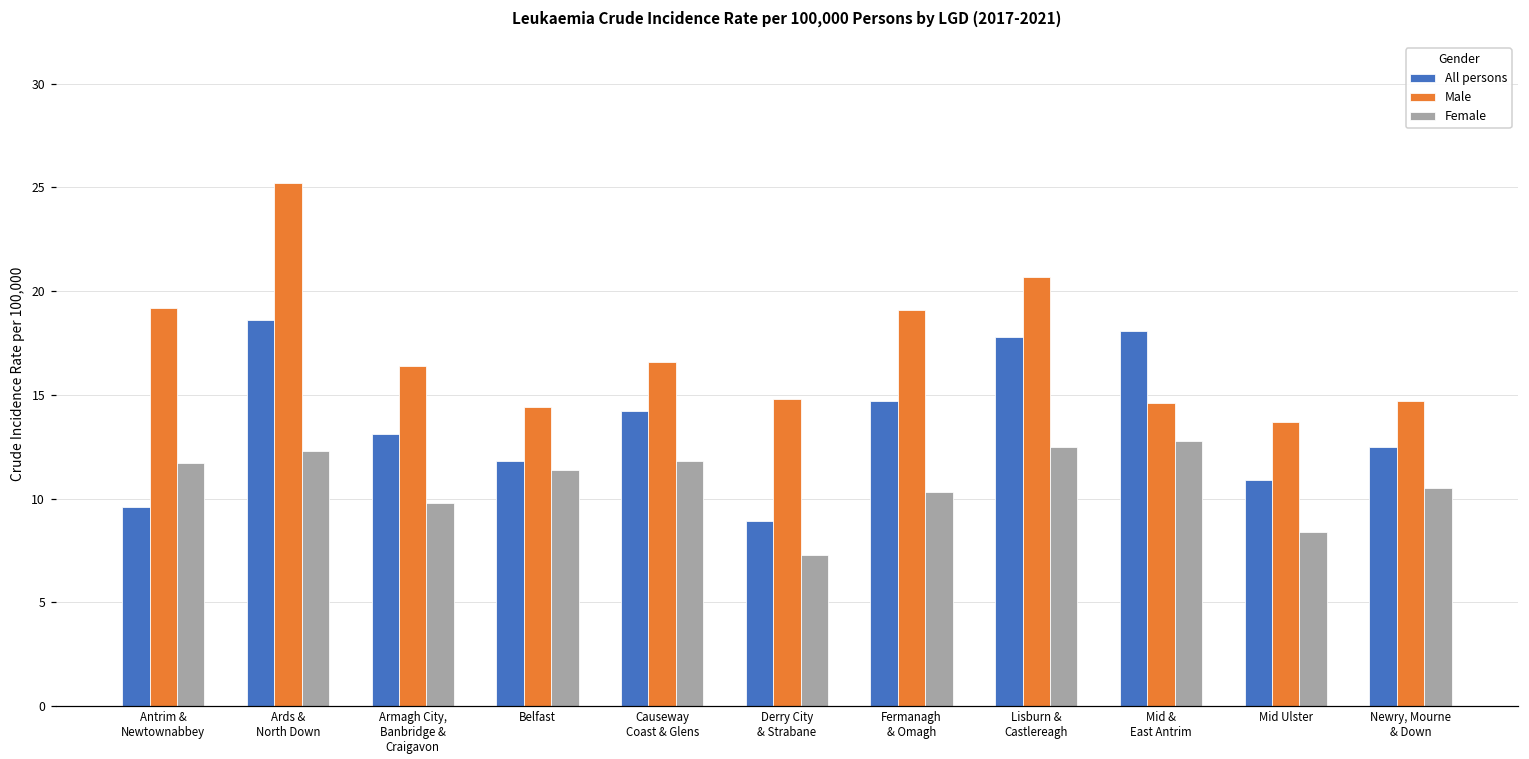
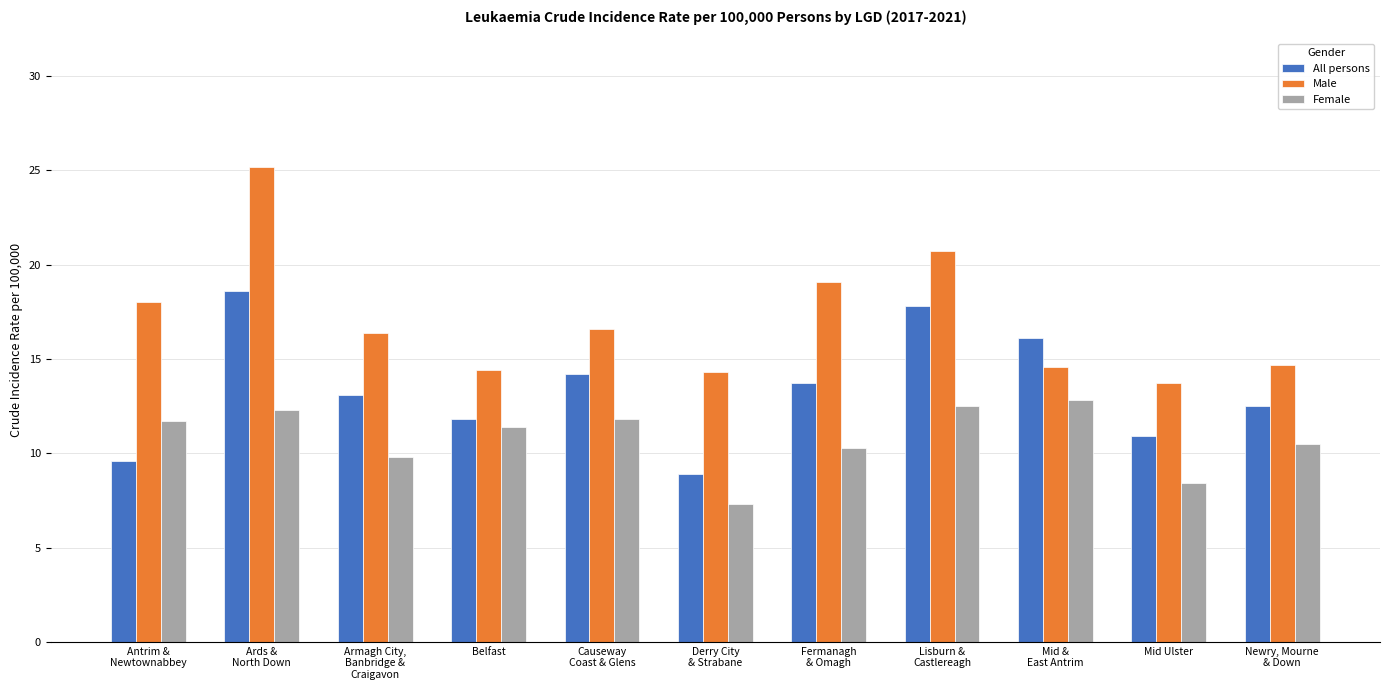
  {
    "All persons": {
      "Antrim & Newtownabbey": 9.6,
      "Ards & North Down": 18.6,
      "Armagh City, Banbridge & Craigavon": 13.1,
      "Belfast": 11.8,
      "Causeway Coast & Glens": 14.2,
      "Derry City & Strabane": 8.9,
-     "Fermanagh & Omagh": 14.7,
+     "Fermanagh & Omagh": 13.7,
      "Lisburn & Castlereagh": 17.8,
-     "Mid & East Antrim": 18.1,
+     "Mid & East Antrim": 16.1,
      "Mid Ulster": 10.9,
      "Newry, Mourne & Down": 12.5
    },
    "Male": {
-     "Antrim & Newtownabbey": 19.2,
+     "Antrim & Newtownabbey": 18.0,
      "Ards & North Down": 25.2,
      "Armagh City, Banbridge & Craigavon": 16.4,
      "Belfast": 14.4,
      "Causeway Coast & Glens": 16.6,
-     "Derry City & Strabane": 14.8,
+     "Derry City & Strabane": 14.3,
      "Fermanagh & Omagh": 19.1,
      "Lisburn & Castlereagh": 20.7,
      "Mid & East Antrim": 14.6,
      "Mid Ulster": 13.7,
      "Newry, Mourne & Down": 14.7
    },
    "Female": {
      "Antrim & Newtownabbey": 11.7,
      "Ards & North Down": 12.3,
      "Armagh City, Banbridge & Craigavon": 9.8,
      "Belfast": 11.4,
      "Causeway Coast & Glens": 11.8,
      "Derry City & Strabane": 7.3,
      "Fermanagh & Omagh": 10.3,
      "Lisburn & Castlereagh": 12.5,
      "Mid & East Antrim": 12.8,
      "Mid Ulster": 8.4,
      "Newry, Mourne & Down": 10.5
    }
  }
